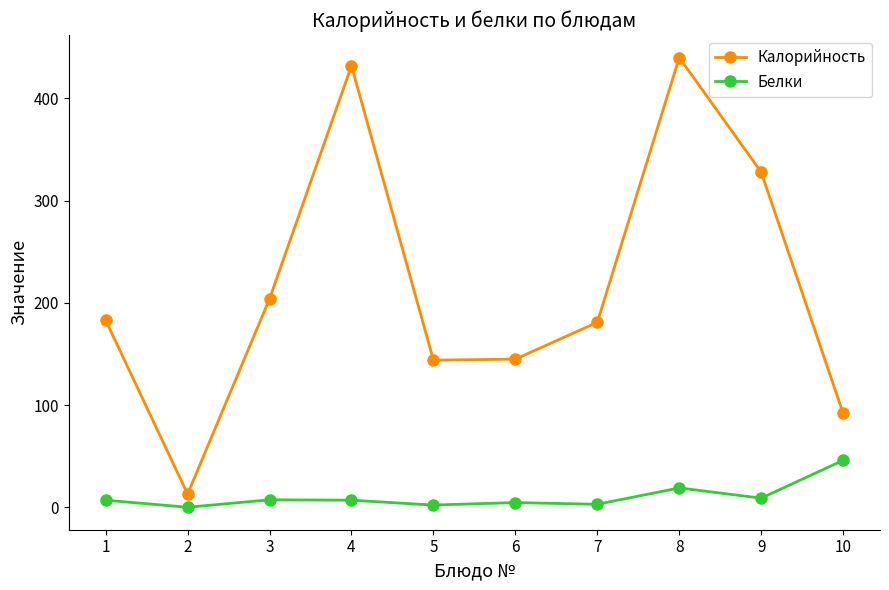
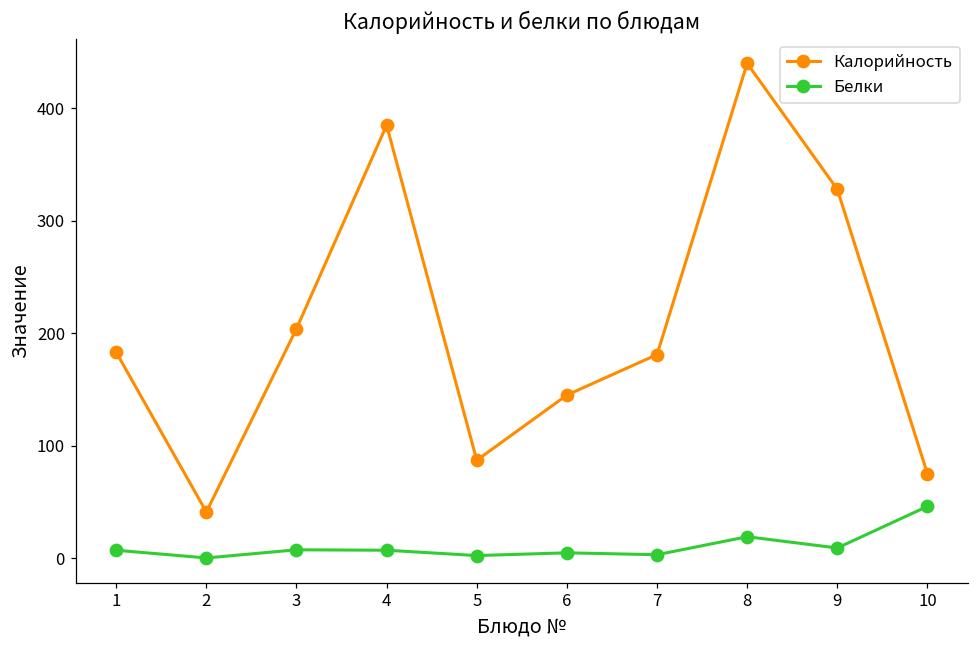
  {
    "Калорийность": {
      "1": 183,
-     "2": 13,
+     "2": 41,
      "3": 204,
-     "4": 432,
-     "5": 144,
+     "4": 385,
+     "5": 87,
      "6": 145,
      "7": 181,
      "8": 440,
      "9": 328,
-     "10": 92
+     "10": 75
    },
    "Белки": {
      "1": 7,
      "2": 0,
      "3": 7,
      "4": 7,
      "5": 2,
      "6": 5,
      "7": 3,
      "8": 19,
      "9": 9,
      "10": 46
    }
  }
